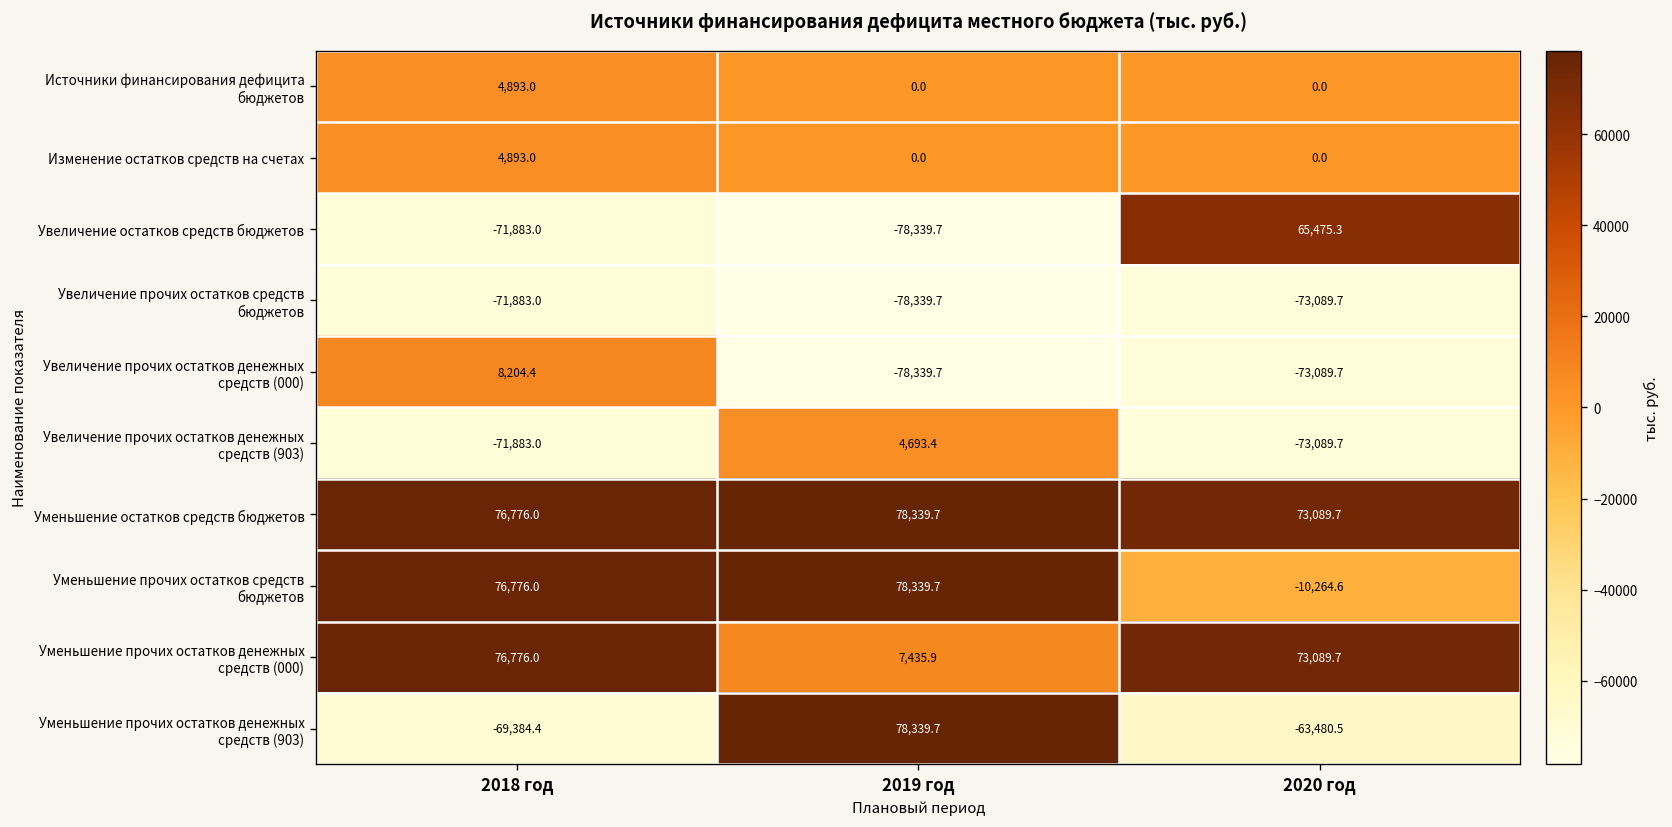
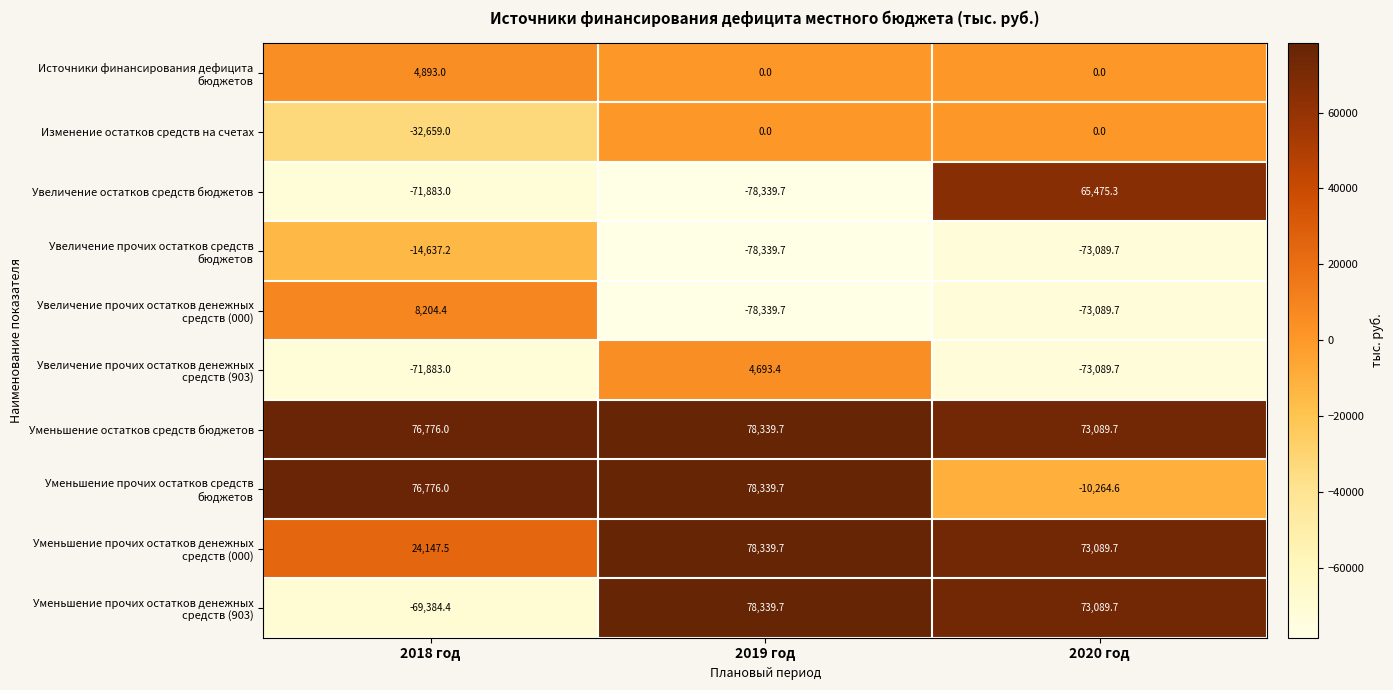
  {
    "Источники финансирования дефицита бюджетов": {
      "2018 год": "4,893.0",
      "2019 год": "0.0",
      "2020 год": "0.0"
    },
    "Изменение остатков средств на счетах": {
-     "2018 год": "4,893.0",
+     "2018 год": "-32,659.0",
      "2019 год": "0.0",
      "2020 год": "0.0"
    },
    "Увеличение остатков средств бюджетов": {
      "2018 год": "-71,883.0",
      "2019 год": "-78,339.7",
      "2020 год": "65,475.3"
    },
    "Увеличение прочих остатков средств бюджетов": {
-     "2018 год": "-71,883.0",
+     "2018 год": "-14,637.2",
      "2019 год": "-78,339.7",
      "2020 год": "-73,089.7"
    },
    "Увеличение прочих остатков денежных средств (000)": {
      "2018 год": "8,204.4",
      "2019 год": "-78,339.7",
      "2020 год": "-73,089.7"
    },
    "Увеличение прочих остатков денежных средств (903)": {
      "2018 год": "-71,883.0",
      "2019 год": "4,693.4",
      "2020 год": "-73,089.7"
    },
    "Уменьшение остатков средств бюджетов": {
      "2018 год": "76,776.0",
      "2019 год": "78,339.7",
      "2020 год": "73,089.7"
    },
    "Уменьшение прочих остатков средств бюджетов": {
      "2018 год": "76,776.0",
      "2019 год": "78,339.7",
      "2020 год": "-10,264.6"
    },
    "Уменьшение прочих остатков денежных средств (000)": {
-     "2018 год": "76,776.0",
-     "2019 год": "7,435.9",
+     "2018 год": "24,147.5",
+     "2019 год": "78,339.7",
      "2020 год": "73,089.7"
    },
    "Уменьшение прочих остатков денежных средств (903)": {
      "2018 год": "-69,384.4",
      "2019 год": "78,339.7",
-     "2020 год": "-63,480.5"
+     "2020 год": "73,089.7"
    }
  }
